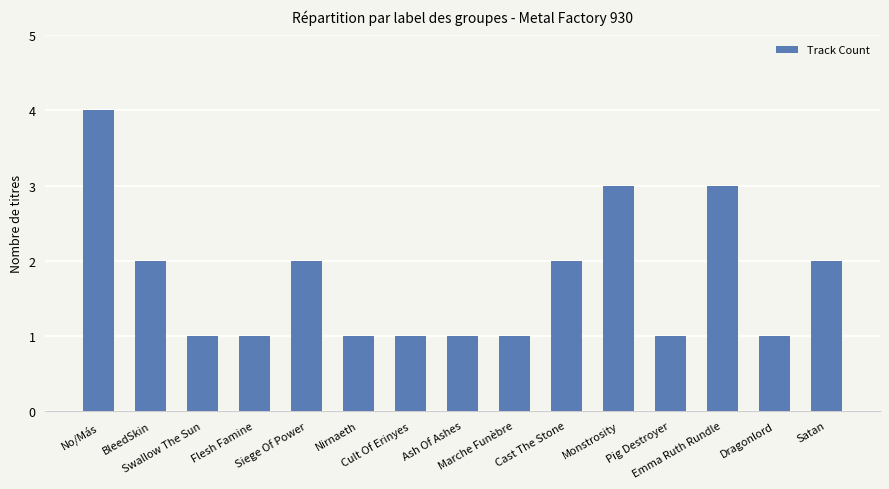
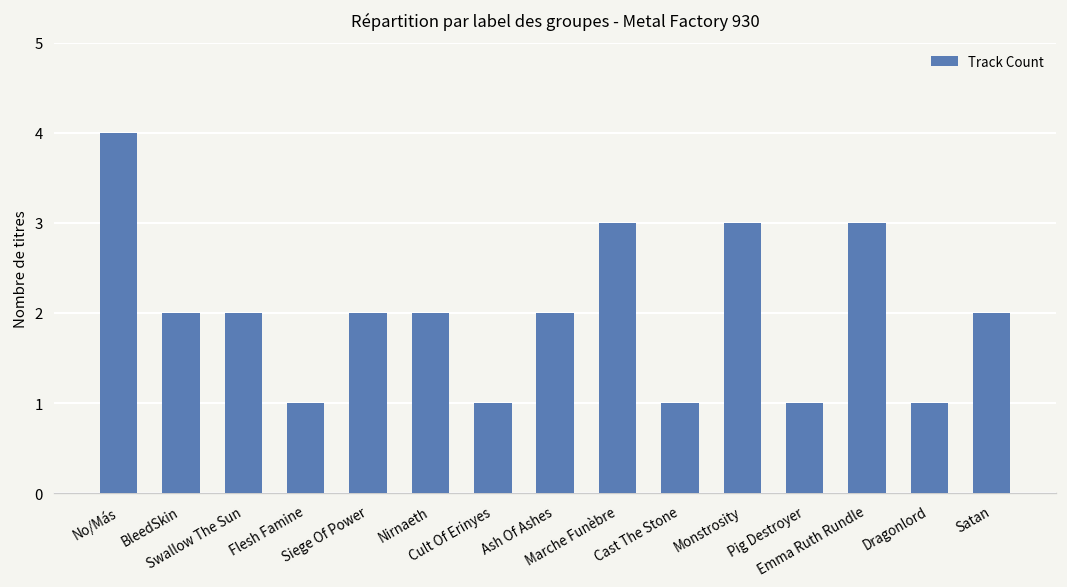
  {
    "No/Más": 4,
    "BleedSkin": 2,
-   "Swallow The Sun": 1,
+   "Swallow The Sun": 2,
    "Flesh Famine": 1,
    "Siege Of Power": 2,
-   "Nirnaeth": 1,
+   "Nirnaeth": 2,
    "Cult Of Erinyes": 1,
-   "Ash Of Ashes": 1,
-   "Marche Funèbre": 1,
-   "Cast The Stone": 2,
+   "Ash Of Ashes": 2,
+   "Marche Funèbre": 3,
+   "Cast The Stone": 1,
    "Monstrosity": 3,
    "Pig Destroyer": 1,
    "Emma Ruth Rundle": 3,
    "Dragonlord": 1,
    "Satan": 2
  }
